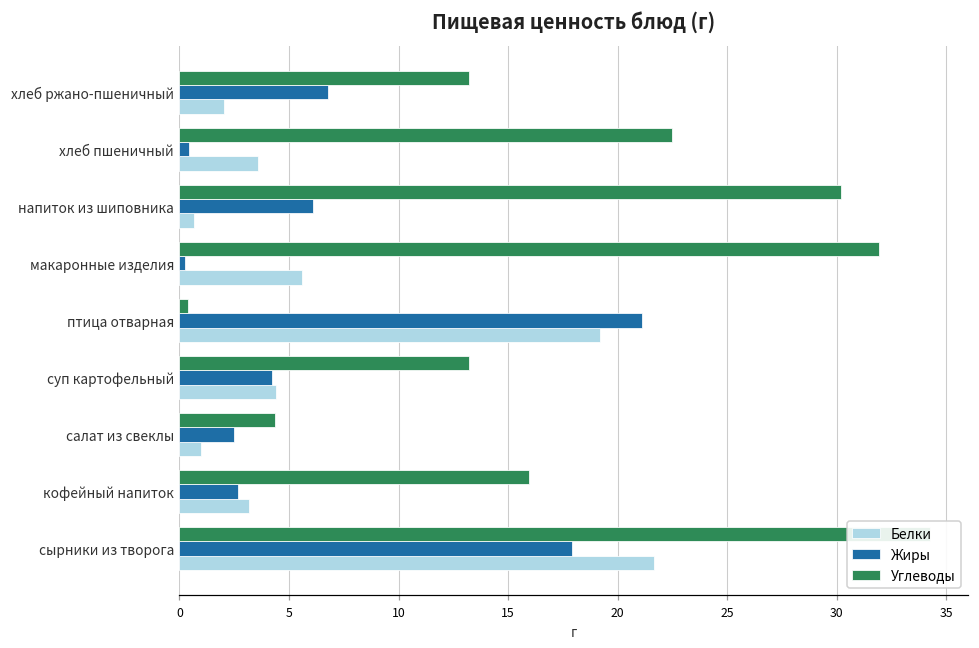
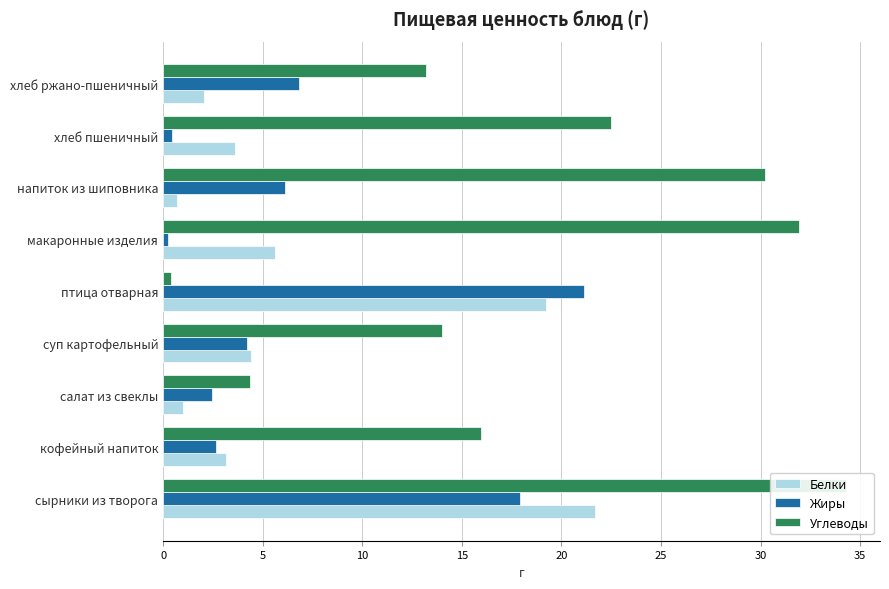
  {
    "Белки": {
      "хлеб ржано-пшеничный": 2.0,
      "хлеб пшеничный": 3.6,
      "напиток из шиповника": 0.7,
      "макаронные изделия": 5.6,
      "птица отварная": 19.2,
      "суп картофельный": 4.4,
      "салат из свеклы": 1.0,
      "кофейный напиток": 3.2,
      "сырники из творога": 21.7
    },
    "Жиры": {
      "хлеб ржано-пшеничный": 6.8,
      "хлеб пшеничный": 0.5,
      "напиток из шиповника": 6.1,
      "макаронные изделия": 0.3,
      "птица отварная": 21.1,
      "суп картофельный": 4.2,
      "салат из свеклы": 2.5,
      "кофейный напиток": 2.7,
      "сырники из творога": 17.9
    },
    "Углеводы": {
      "хлеб ржано-пшеничный": 13.2,
      "хлеб пшеничный": 22.5,
      "напиток из шиповника": 30.2,
      "макаронные изделия": 31.9,
      "птица отварная": 0.4,
-     "суп картофельный": 13.2,
+     "суп картофельный": 14.0,
      "салат из свеклы": 4.4,
      "кофейный напиток": 16.0
    }
  }
